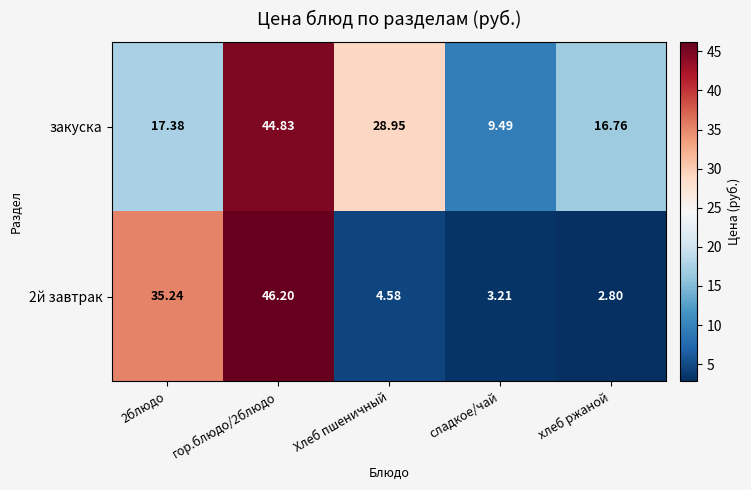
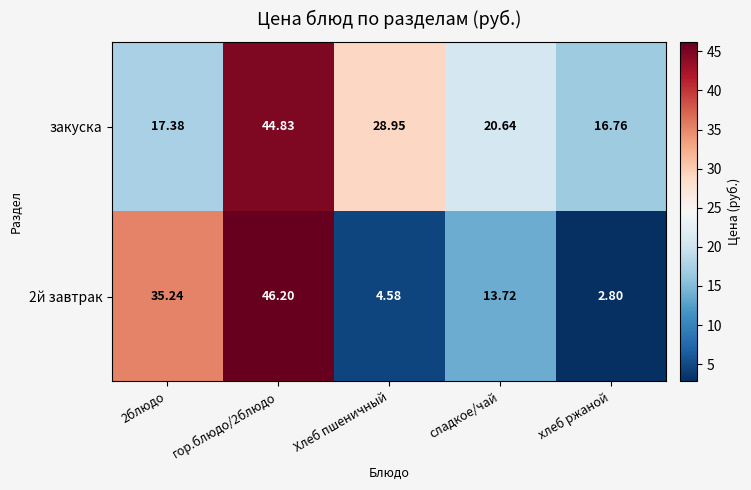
  {
    "закуска": {
      "2блюдо": 17.38,
      "гор.блюдо/2блюдо": 44.83,
      "Хлеб пшеничный": 28.95,
-     "сладкое/чай": 9.49,
+     "сладкое/чай": 20.64,
      "хлеб ржаной": 16.76
    },
    "2й завтрак": {
      "2блюдо": 35.24,
      "гор.блюдо/2блюдо": 46.20,
      "Хлеб пшеничный": 4.58,
-     "сладкое/чай": 3.21,
+     "сладкое/чай": 13.72,
      "хлеб ржаной": 2.80
    }
  }
